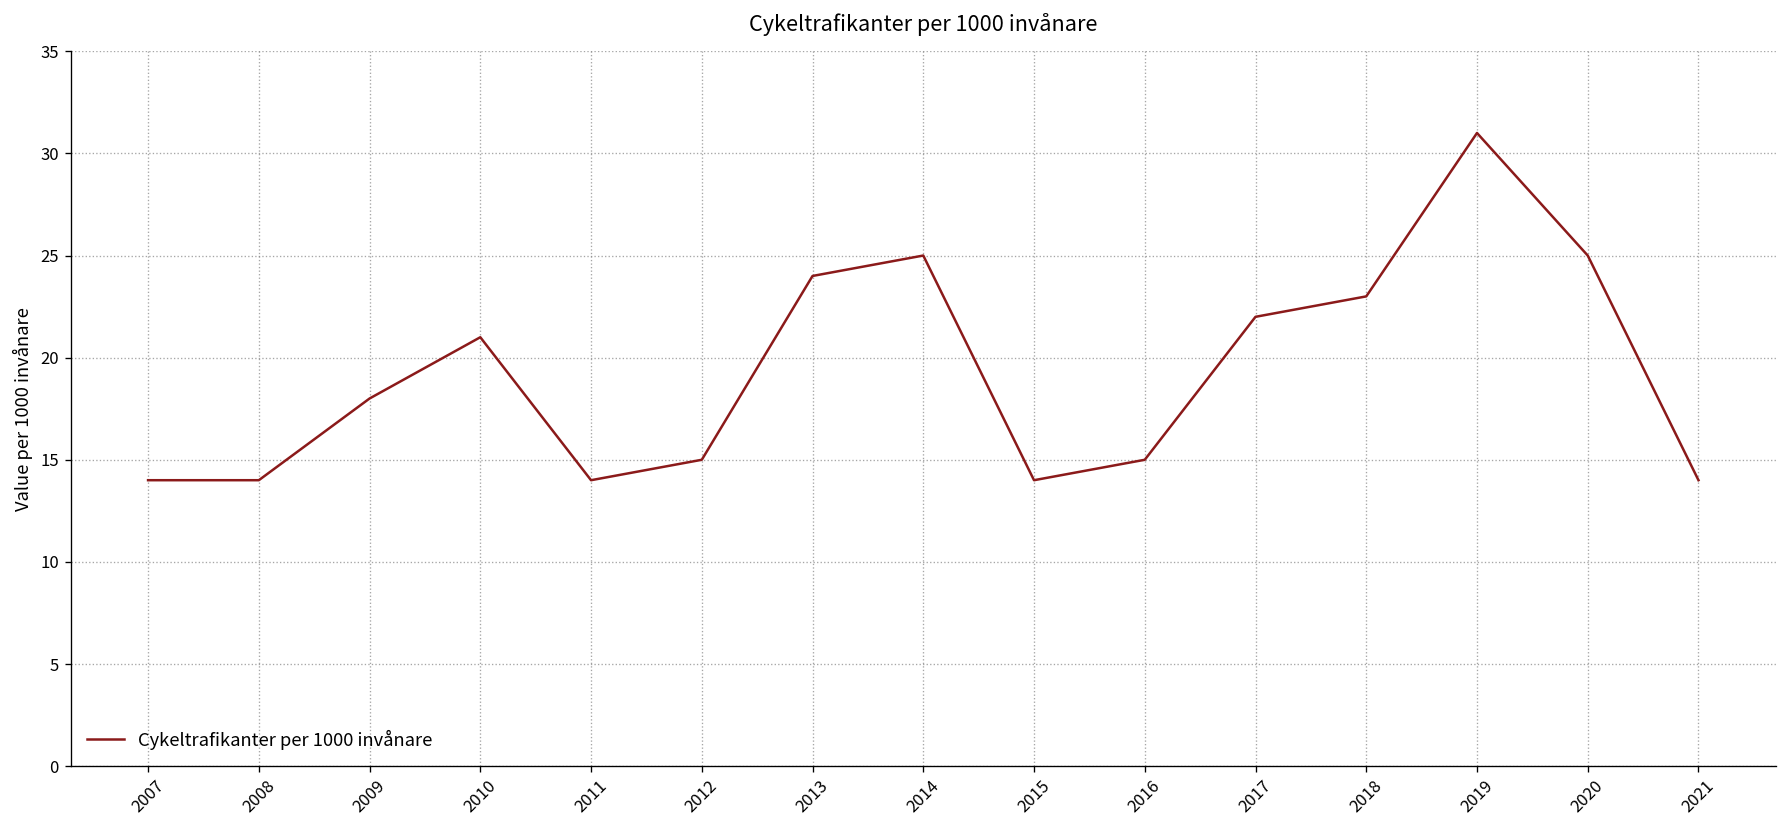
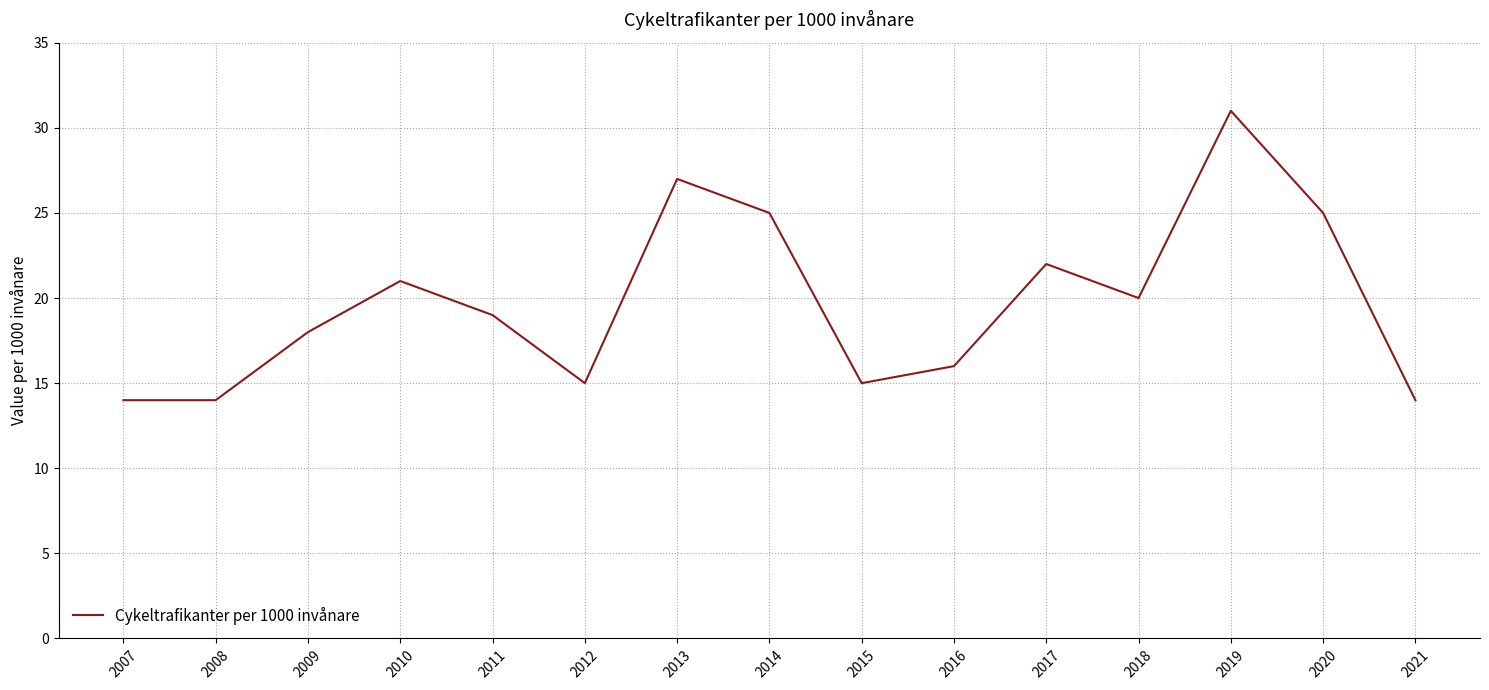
  {
    "2007": 14,
    "2008": 14,
    "2009": 18,
    "2010": 21,
-   "2011": 14,
+   "2011": 19,
    "2012": 15,
-   "2013": 24,
+   "2013": 27,
    "2014": 25,
-   "2015": 14,
-   "2016": 15,
+   "2015": 15,
+   "2016": 16,
    "2017": 22,
-   "2018": 23,
+   "2018": 20,
    "2019": 31,
    "2020": 25,
    "2021": 14
  }
